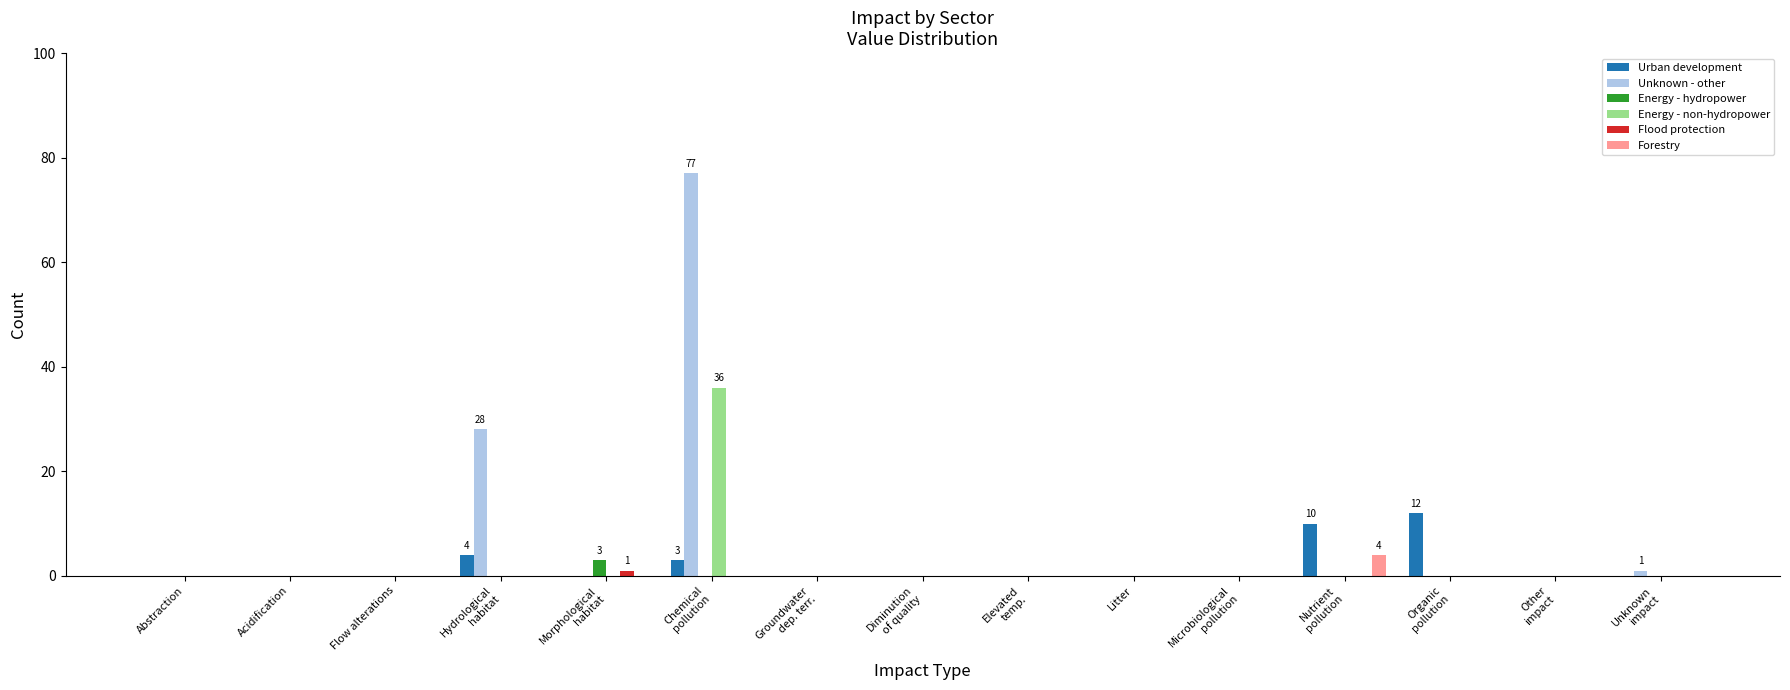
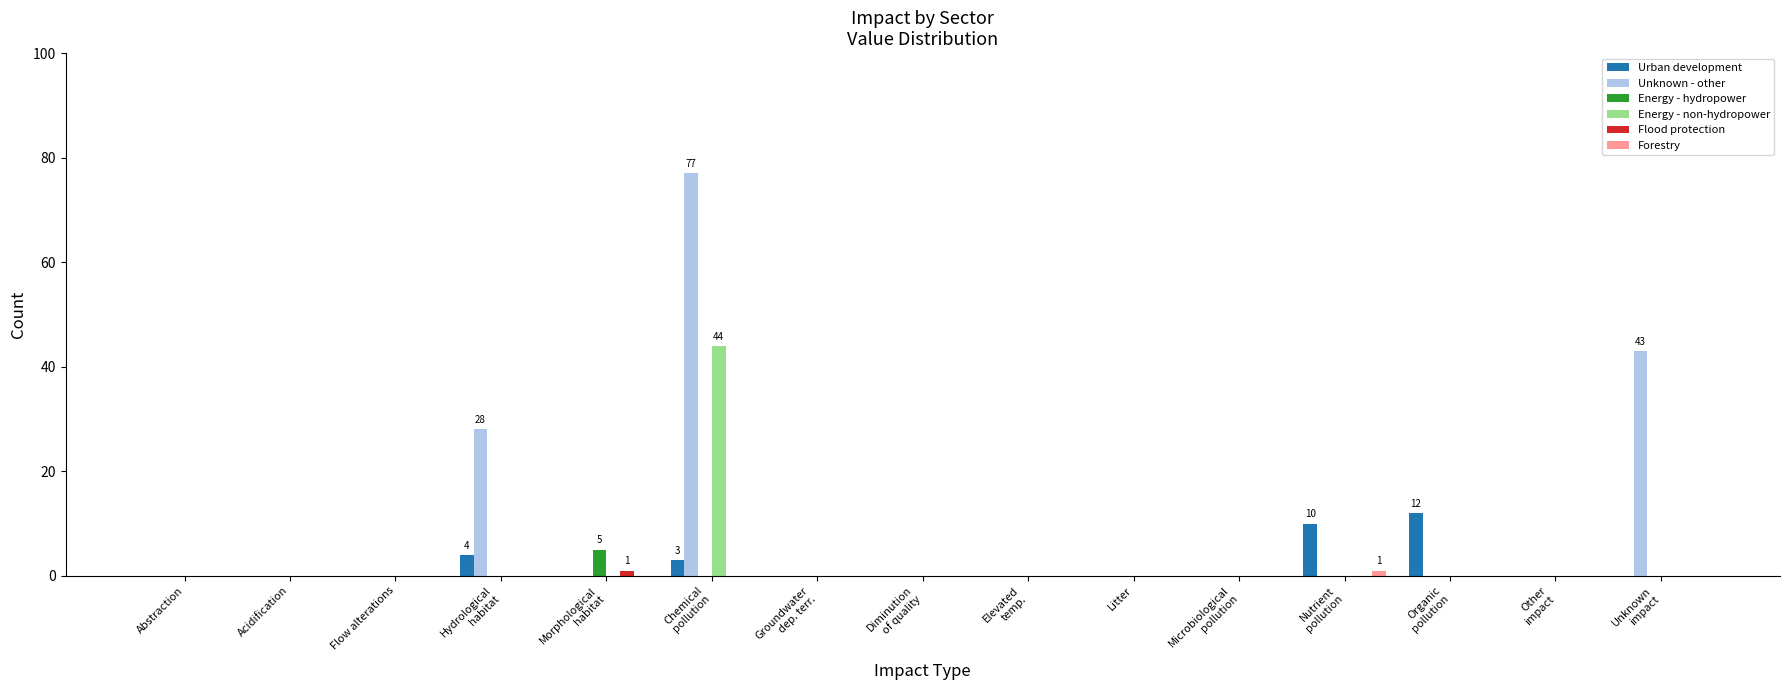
  {
    "Urban development": {
      "Hydrological habitat": 4,
      "Chemical pollution": 3,
      "Nutrient pollution": 10,
      "Organic pollution": 12
    },
    "Unknown - other": {
      "Hydrological habitat": 28,
      "Chemical pollution": 77,
-     "Unknown impact": 1
+     "Unknown impact": 43
    },
    "Energy - hydropower": {
-     "Morphological habitat": 3
+     "Morphological habitat": 5
    },
    "Energy - non-hydropower": {
-     "Chemical pollution": 36
+     "Chemical pollution": 44
    },
    "Flood protection": {
      "Morphological habitat": 1
    },
    "Forestry": {
-     "Nutrient pollution": 4
+     "Nutrient pollution": 1
    }
  }
